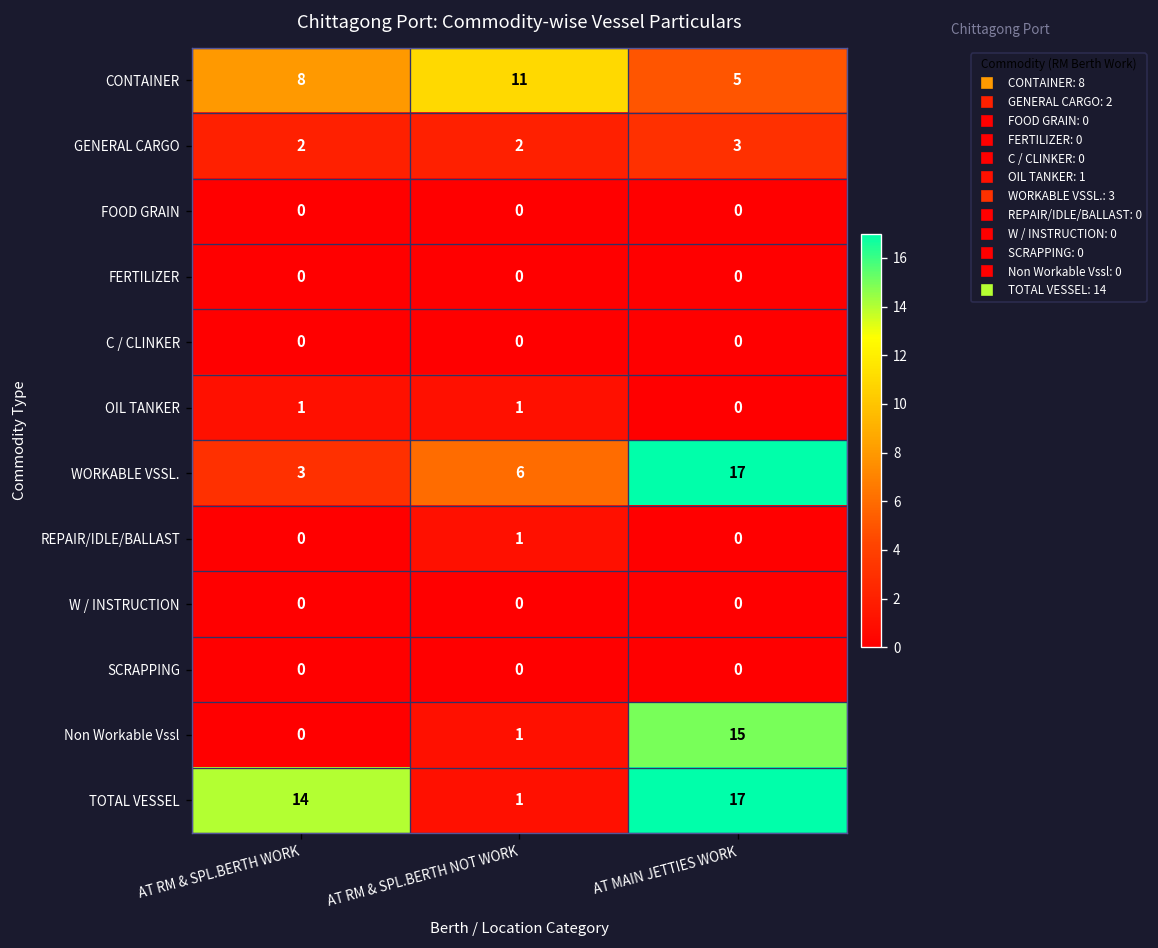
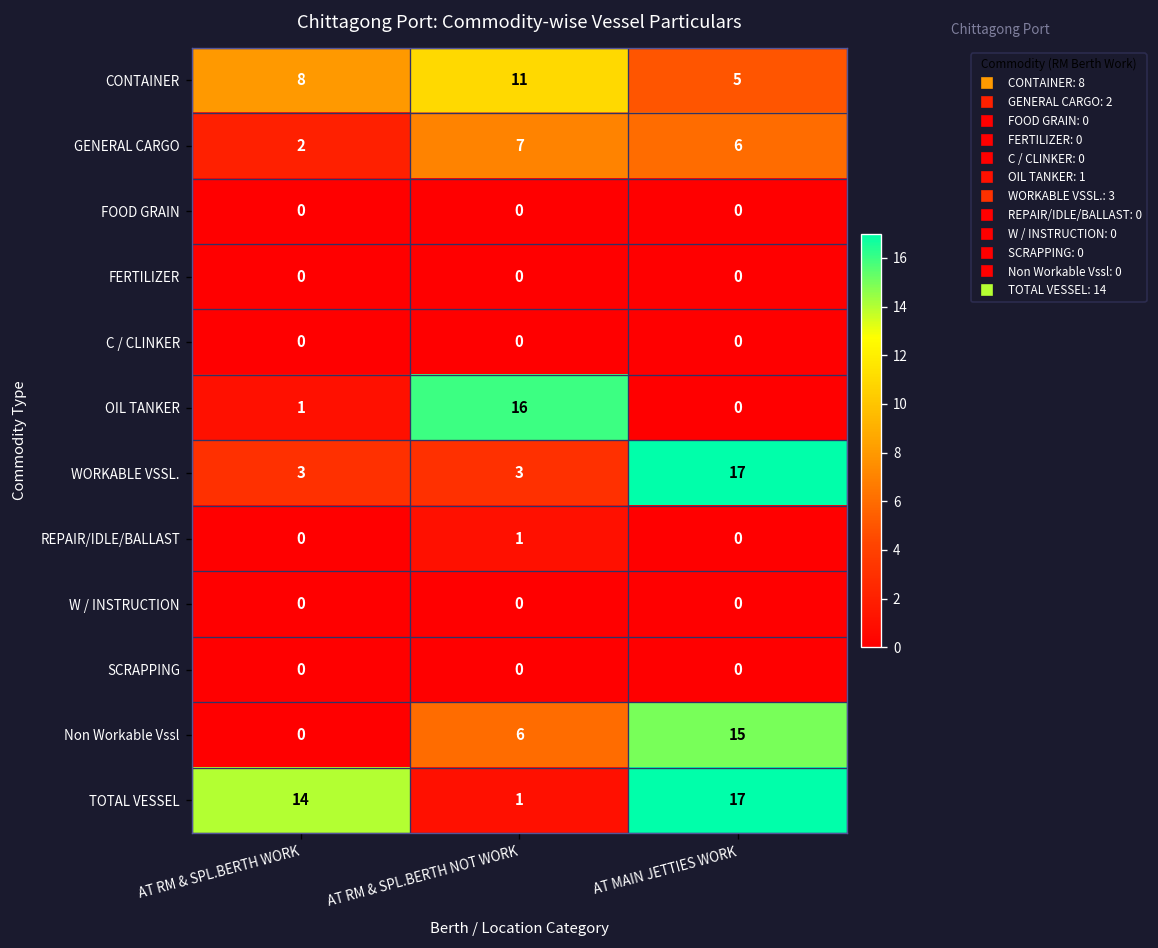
  {
    "CONTAINER": {
      "AT RM & SPL.BERTH WORK": 8,
      "AT RM & SPL.BERTH NOT WORK": 11,
      "AT MAIN JETTIES WORK": 5
    },
    "GENERAL CARGO": {
      "AT RM & SPL.BERTH WORK": 2,
-     "AT RM & SPL.BERTH NOT WORK": 2,
-     "AT MAIN JETTIES WORK": 3
+     "AT RM & SPL.BERTH NOT WORK": 7,
+     "AT MAIN JETTIES WORK": 6
    },
    "FOOD GRAIN": {
      "AT RM & SPL.BERTH WORK": 0,
      "AT RM & SPL.BERTH NOT WORK": 0,
      "AT MAIN JETTIES WORK": 0
    },
    "FERTILIZER": {
      "AT RM & SPL.BERTH WORK": 0,
      "AT RM & SPL.BERTH NOT WORK": 0,
      "AT MAIN JETTIES WORK": 0
    },
    "C / CLINKER": {
      "AT RM & SPL.BERTH WORK": 0,
      "AT RM & SPL.BERTH NOT WORK": 0,
      "AT MAIN JETTIES WORK": 0
    },
    "OIL TANKER": {
      "AT RM & SPL.BERTH WORK": 1,
-     "AT RM & SPL.BERTH NOT WORK": 1,
+     "AT RM & SPL.BERTH NOT WORK": 16,
      "AT MAIN JETTIES WORK": 0
    },
    "WORKABLE VSSL.": {
      "AT RM & SPL.BERTH WORK": 3,
-     "AT RM & SPL.BERTH NOT WORK": 6,
+     "AT RM & SPL.BERTH NOT WORK": 3,
      "AT MAIN JETTIES WORK": 17
    },
    "REPAIR/IDLE/BALLAST": {
      "AT RM & SPL.BERTH WORK": 0,
      "AT RM & SPL.BERTH NOT WORK": 1,
      "AT MAIN JETTIES WORK": 0
    },
    "W / INSTRUCTION": {
      "AT RM & SPL.BERTH WORK": 0,
      "AT RM & SPL.BERTH NOT WORK": 0,
      "AT MAIN JETTIES WORK": 0
    },
    "SCRAPPING": {
      "AT RM & SPL.BERTH WORK": 0,
      "AT RM & SPL.BERTH NOT WORK": 0,
      "AT MAIN JETTIES WORK": 0
    },
    "Non Workable Vssl": {
      "AT RM & SPL.BERTH WORK": 0,
-     "AT RM & SPL.BERTH NOT WORK": 1,
+     "AT RM & SPL.BERTH NOT WORK": 6,
      "AT MAIN JETTIES WORK": 15
    },
    "TOTAL VESSEL": {
      "AT RM & SPL.BERTH WORK": 14,
      "AT RM & SPL.BERTH NOT WORK": 1,
      "AT MAIN JETTIES WORK": 17
    }
  }
